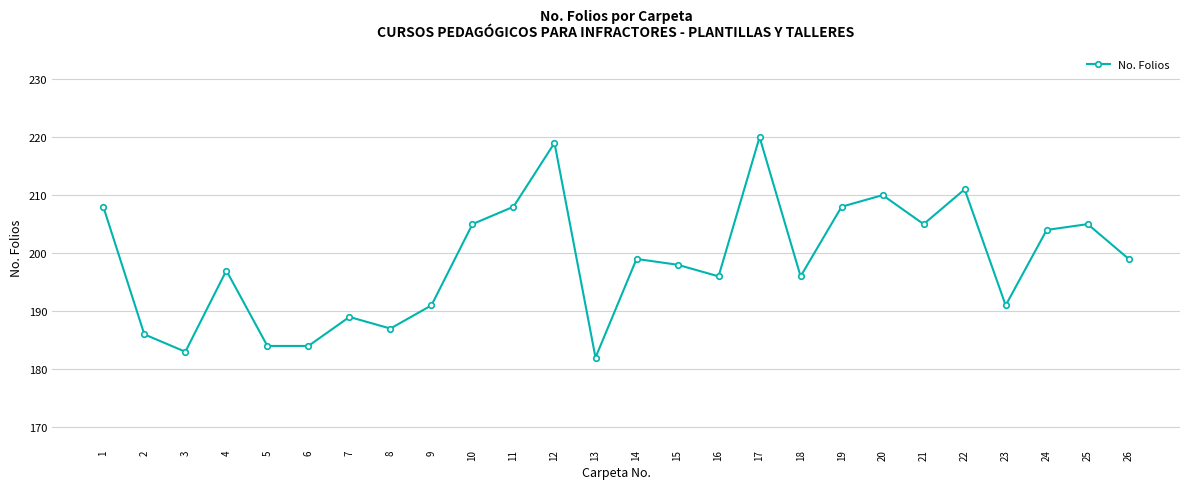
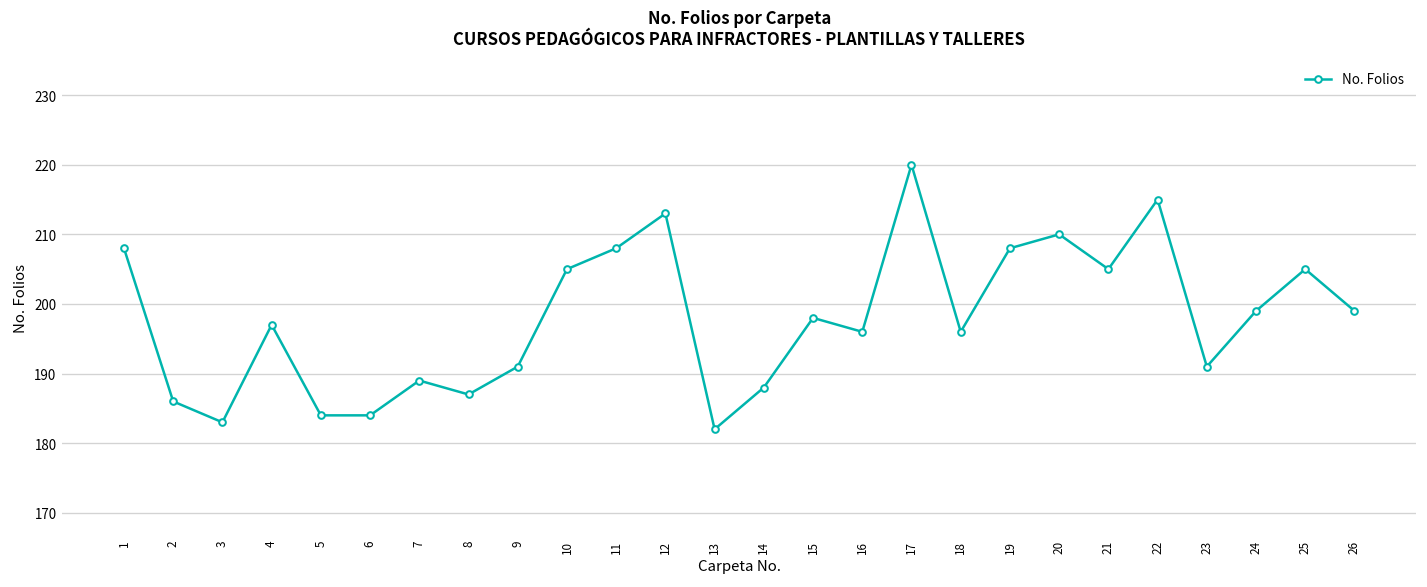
  {
    "1": 208,
    "2": 186,
    "3": 183,
    "4": 197,
    "5": 184,
    "6": 184,
    "7": 189,
    "8": 187,
    "9": 191,
    "10": 205,
    "11": 208,
-   "12": 219,
+   "12": 213,
    "13": 182,
-   "14": 199,
+   "14": 188,
    "15": 198,
    "16": 196,
    "17": 220,
    "18": 196,
    "19": 208,
    "20": 210,
    "21": 205,
-   "22": 211,
+   "22": 215,
    "23": 191,
-   "24": 204,
+   "24": 199,
    "25": 205,
    "26": 199
  }
